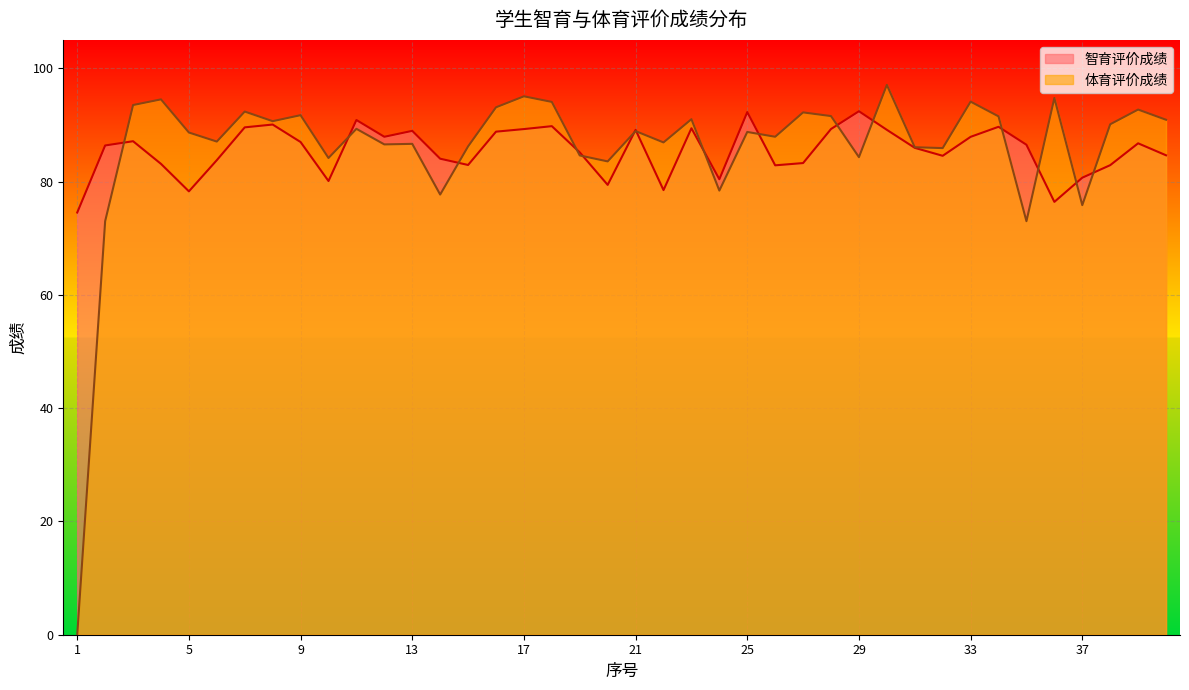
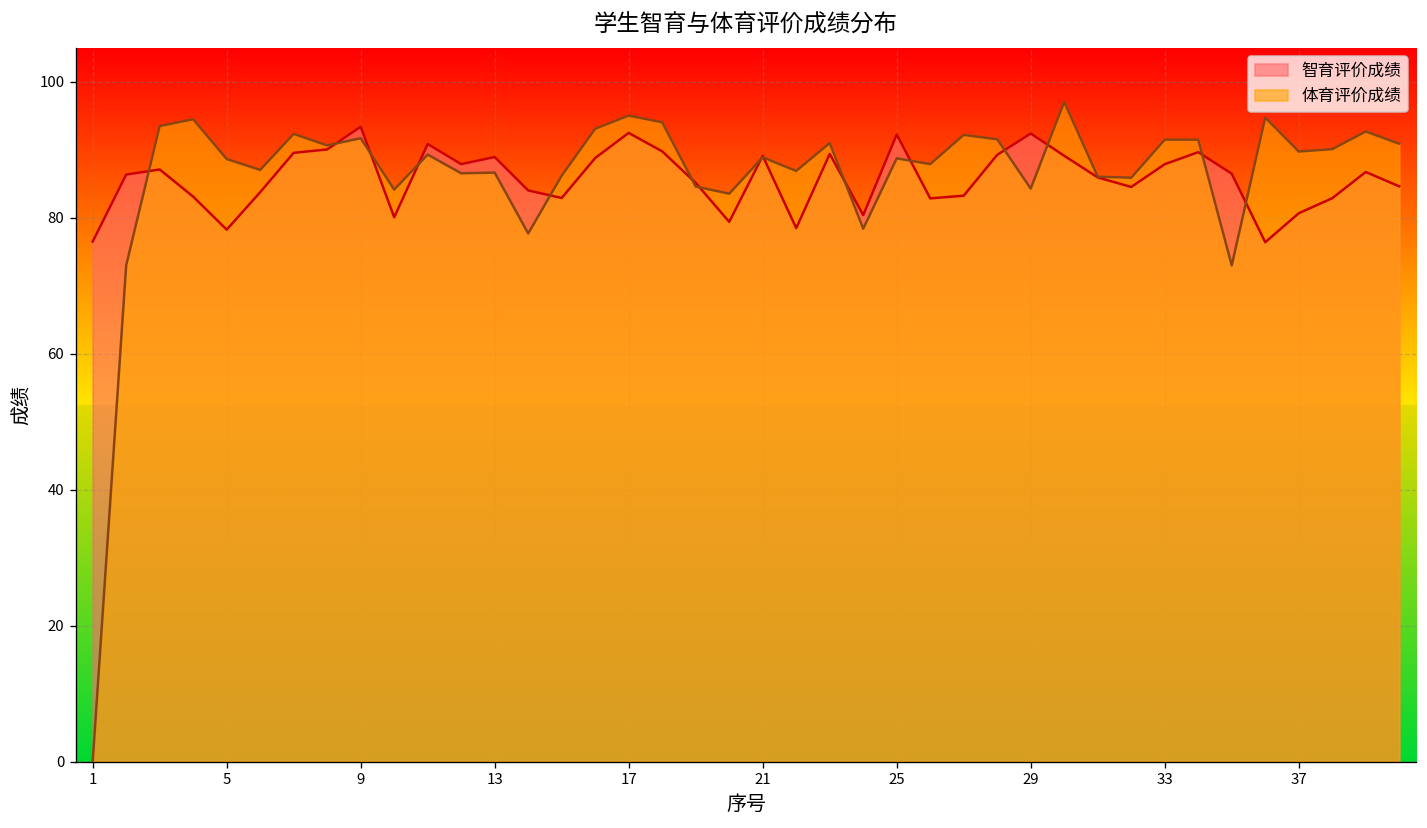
  {
    "智育评价成绩": {
-     "1": 75,
+     "1": 77,
      "5": 78,
-     "9": 87,
+     "9": 93,
      "13": 89,
-     "17": 89,
+     "17": 92,
      "25": 92,
      "29": 92,
      "33": 88,
      "37": 81
    },
    "体育评价成绩": {
      "1": 0,
      "5": 89,
      "9": 92,
      "13": 87,
      "17": 95,
      "25": 89,
      "29": 84,
-     "33": 94,
-     "37": 76
+     "33": 92,
+     "37": 90
    }
  }
